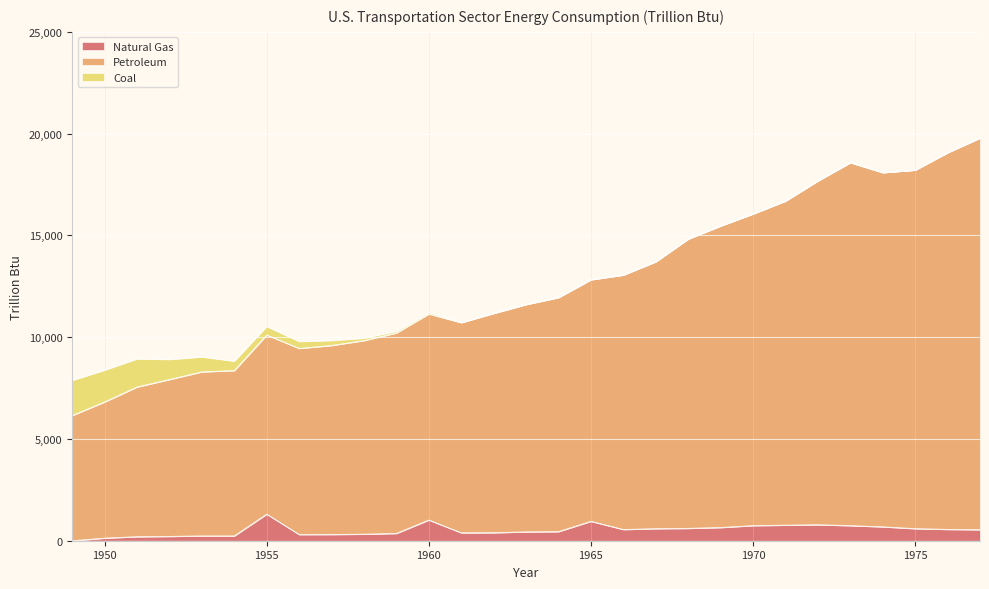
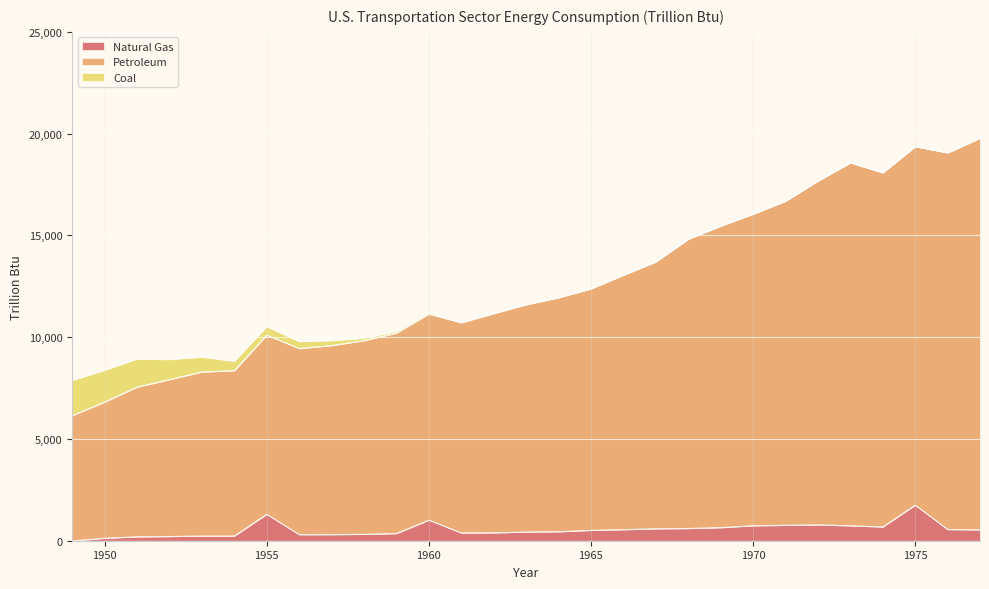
  {
    "Natural Gas": {
      "1950": "100",
      "1955": "1,300",
      "1960": "1,000",
-     "1965": "1,000",
+     "1965": "500",
      "1970": "700",
-     "1975": "600"
+     "1975": "1,800"
    }
  }
